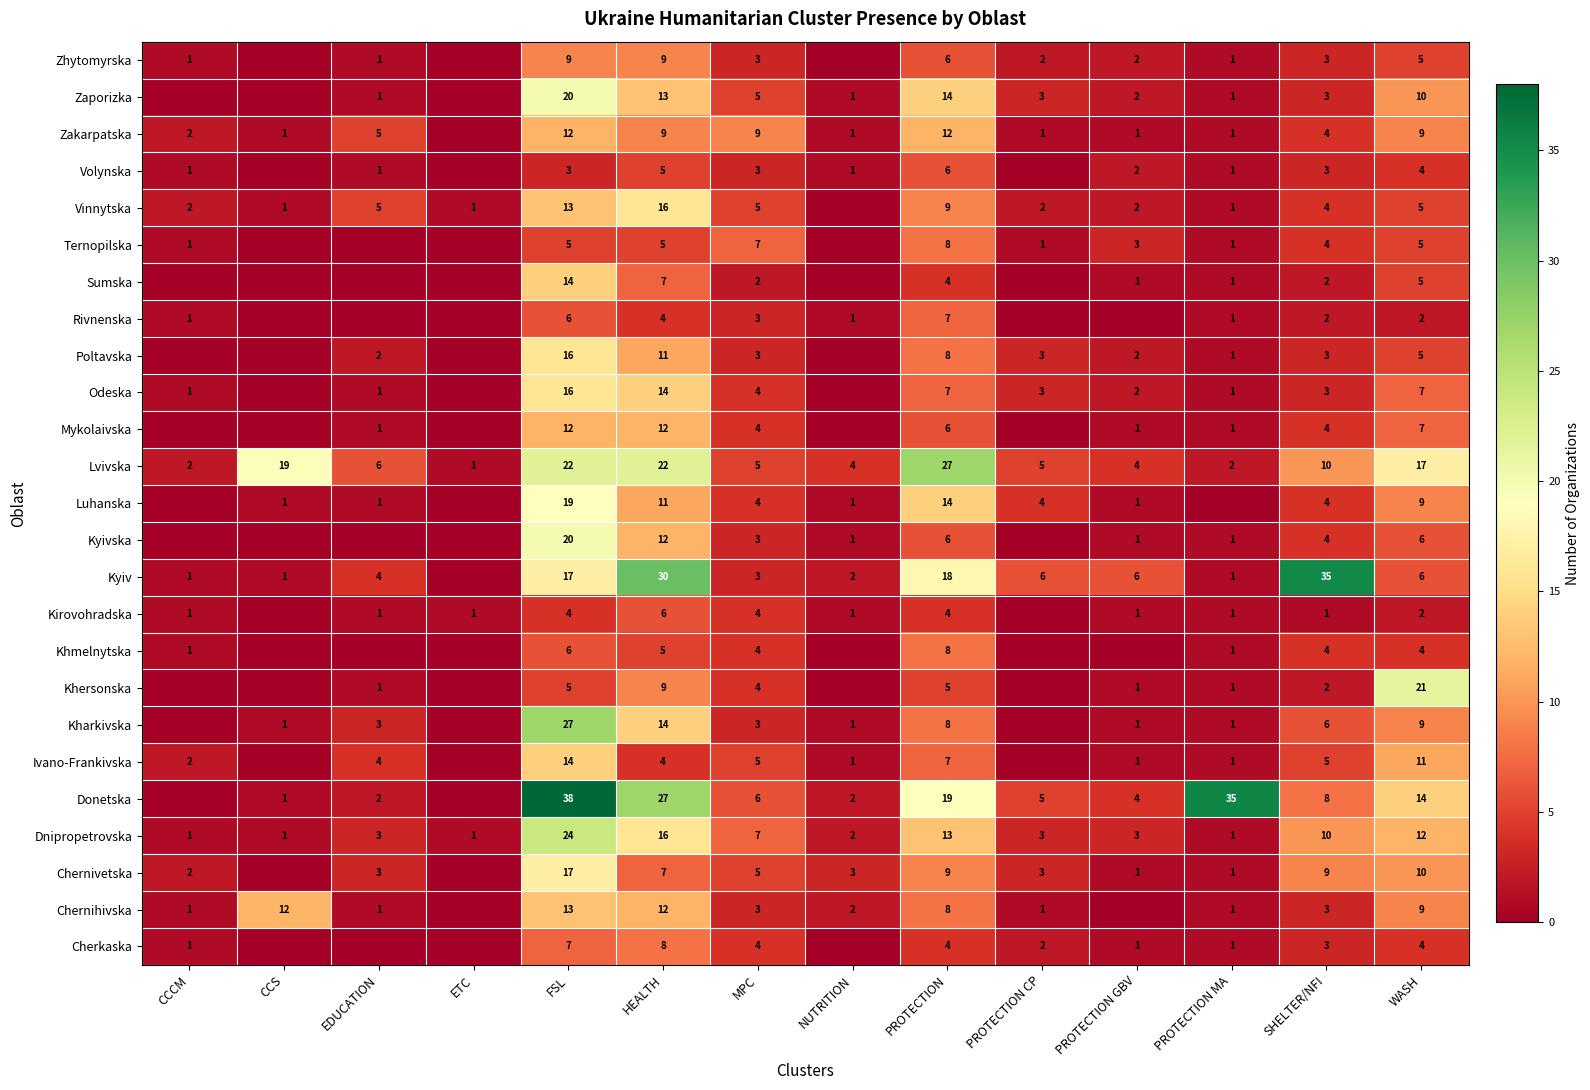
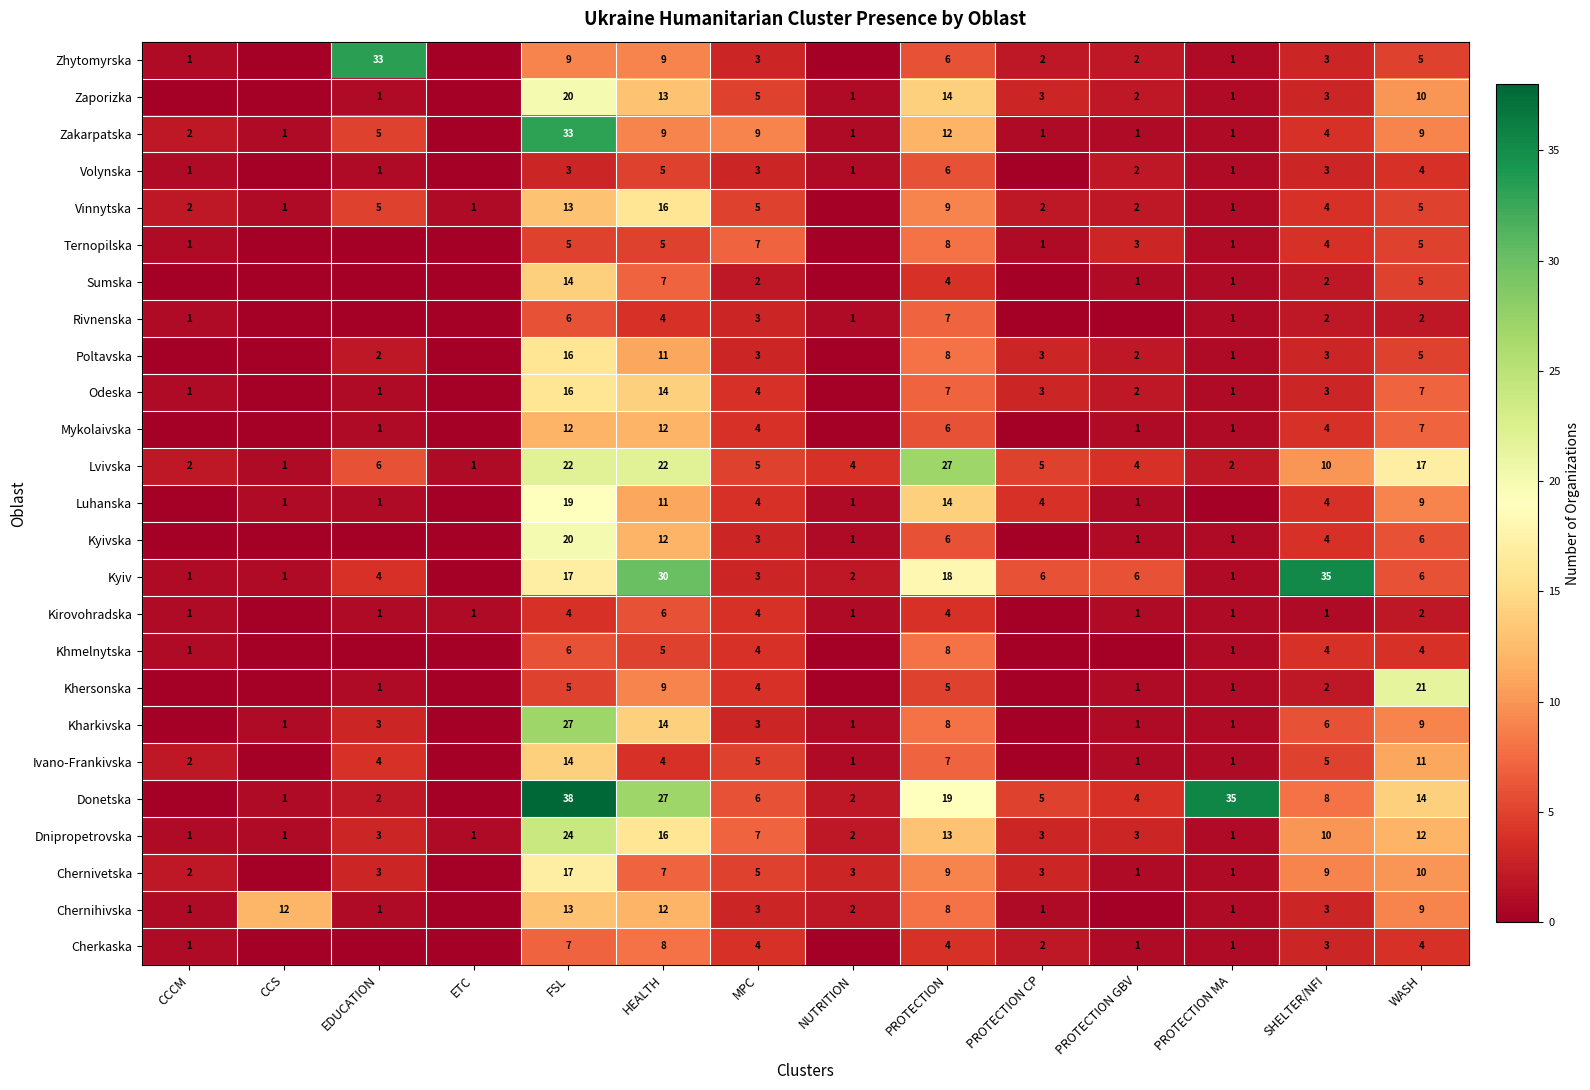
  {
    "Zhytomyrska": {
      "CCCM": 1,
-     "EDUCATION": 1,
+     "EDUCATION": 33,
      "FSL": 9,
      "HEALTH": 9,
      "MPC": 3,
      "PROTECTION": 6,
      "PROTECTION CP": 2,
      "PROTECTION GBV": 2,
      "PROTECTION MA": 1,
      "SHELTER/NFI": 3,
      "WASH": 5
    },
    "Zakarpatska": {
      "CCCM": 2,
      "CCS": 1,
      "EDUCATION": 5,
-     "FSL": 12,
+     "FSL": 33,
      "HEALTH": 9,
      "MPC": 9,
      "NUTRITION": 1,
      "PROTECTION": 12,
      "PROTECTION CP": 1,
      "PROTECTION GBV": 1,
      "PROTECTION MA": 1,
      "SHELTER/NFI": 4,
      "WASH": 9
    },
    "Lvivska": {
      "CCCM": 2,
-     "CCS": 19,
+     "CCS": 1,
      "EDUCATION": 6,
      "ETC": 1,
      "FSL": 22,
      "HEALTH": 22,
      "MPC": 5,
      "NUTRITION": 4,
      "PROTECTION": 27,
      "PROTECTION CP": 5,
      "PROTECTION GBV": 4,
      "PROTECTION MA": 2,
      "SHELTER/NFI": 10,
      "WASH": 17
    }
  }
